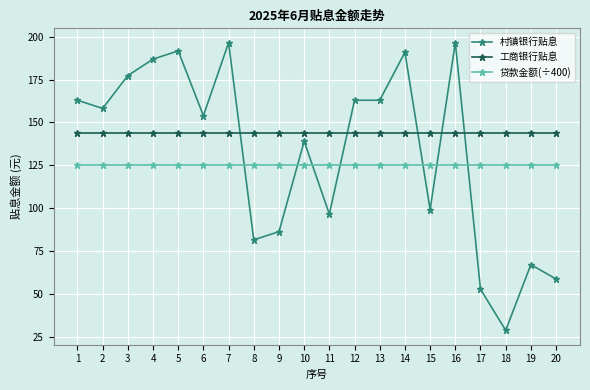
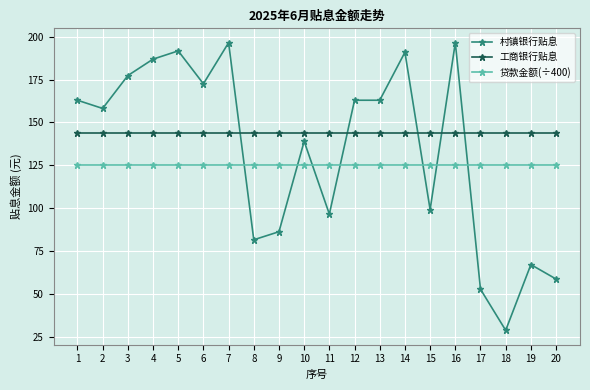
  {
    "村镇银行贴息": {
      "1": 163,
      "2": 158,
      "3": 177,
      "4": 187,
      "5": 192,
-     "6": 154,
+     "6": 173,
      "7": 196,
      "8": 82,
      "9": 86,
      "10": 139,
      "11": 97,
      "12": 163,
      "13": 163,
      "14": 191,
      "15": 99,
      "16": 196,
      "17": 53,
      "18": 29,
      "19": 67,
      "20": 59
    },
    "工商银行贴息": {
      "1": 144,
      "2": 144,
      "3": 144,
      "4": 144,
      "5": 144,
      "6": 144,
      "7": 144,
      "8": 144,
      "9": 144,
      "10": 144,
      "11": 144,
      "12": 144,
      "13": 144,
      "14": 144,
      "15": 144,
      "16": 144,
      "17": 144,
      "18": 144,
      "19": 144,
      "20": 144
    },
    "贷款金额(÷400)": {
      "1": 125,
      "2": 125,
      "3": 125,
      "4": 125,
      "5": 125,
      "6": 125,
      "7": 125,
      "8": 125,
      "9": 125,
      "10": 125,
      "11": 125,
      "12": 125,
      "13": 125,
      "14": 125,
      "15": 125,
      "16": 125,
      "17": 125,
      "18": 125,
      "19": 125,
      "20": 125
    }
  }
